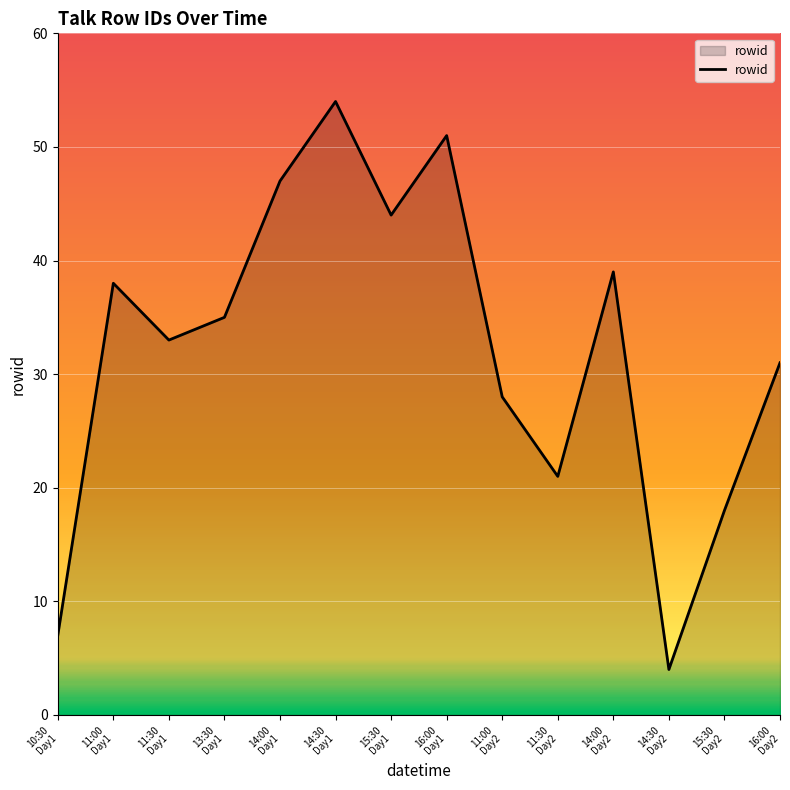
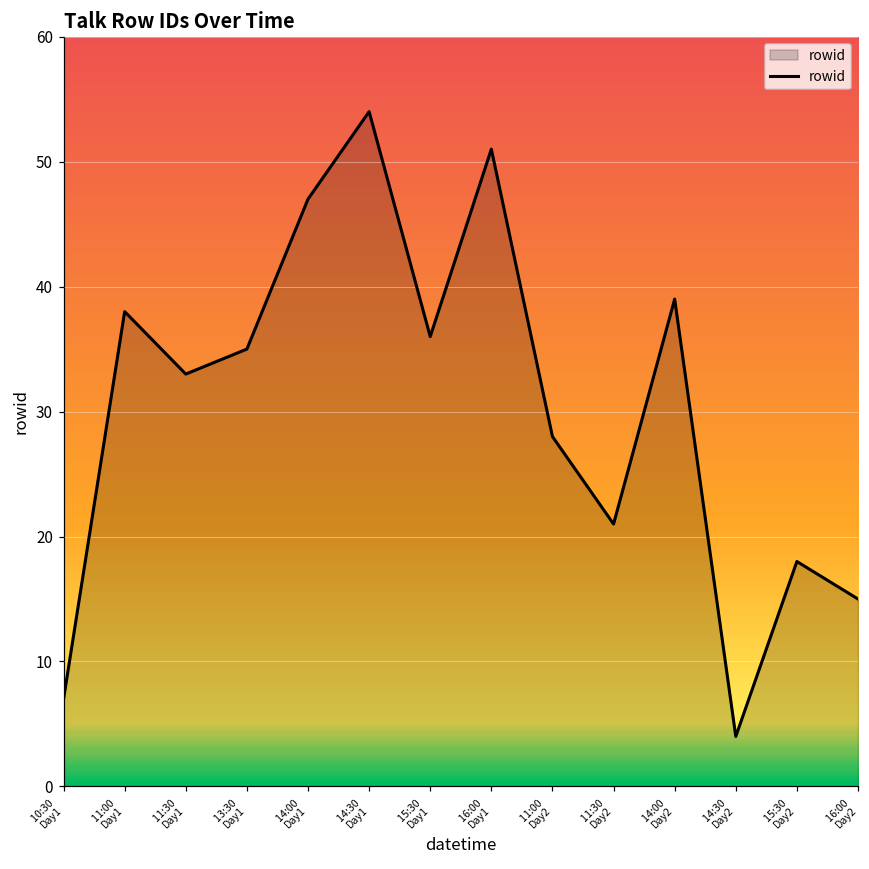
  {
    "10:30 Day1": 7,
    "11:00 Day1": 38,
    "11:30 Day1": 33,
    "13:30 Day1": 35,
    "14:00 Day1": 47,
    "14:30 Day1": 54,
-   "15:30 Day1": 44,
+   "15:30 Day1": 36,
    "16:00 Day1": 51,
    "11:00 Day2": 28,
    "11:30 Day2": 21,
    "14:00 Day2": 39,
    "14:30 Day2": 4,
    "15:30 Day2": 18,
-   "16:00 Day2": 31
+   "16:00 Day2": 15
  }
